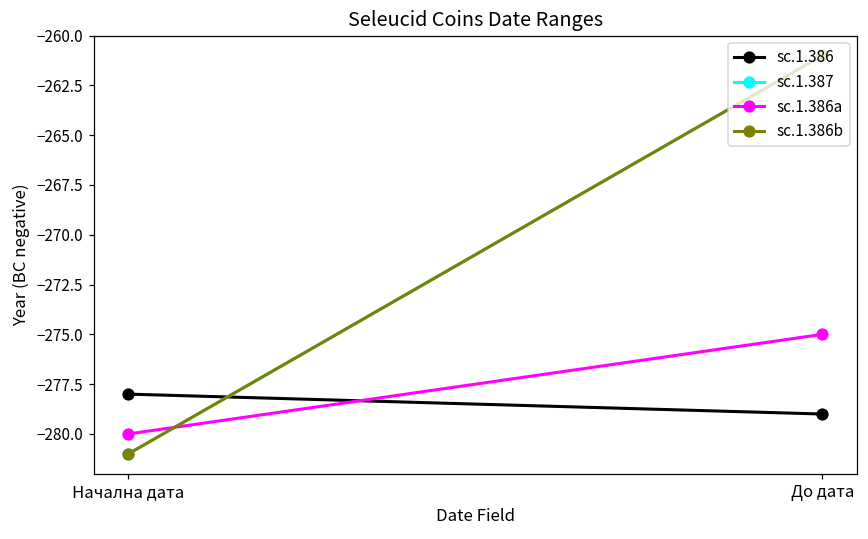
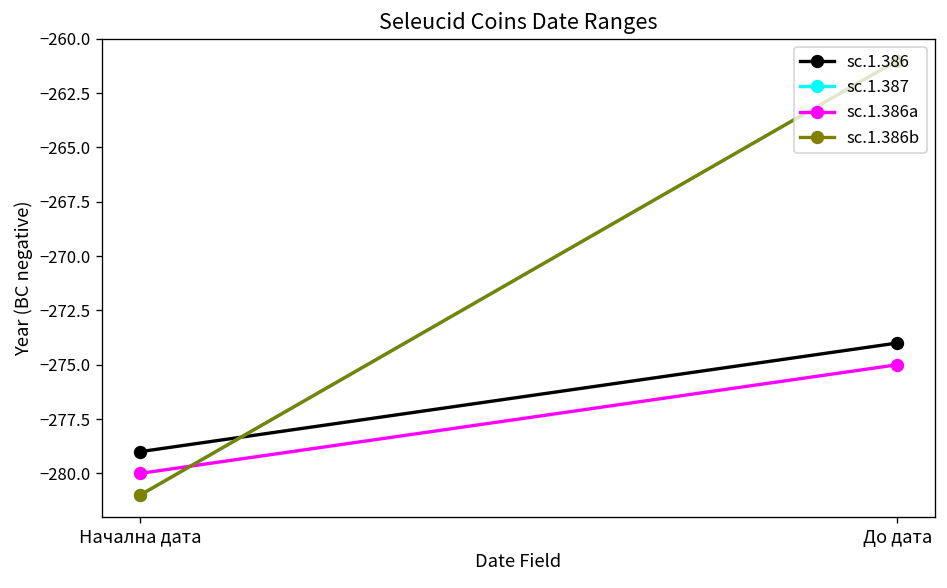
  {
    "sc.1.386": {
-     "Начална дата": -278,
-     "До дата": -279
+     "Начална дата": -279,
+     "До дата": -274
    },
    "sc.1.386b": {
      "Начална дата": -281
    },
    "sc.1.386a": {
      "Начална дата": -280,
      "До дата": -275
    }
  }
